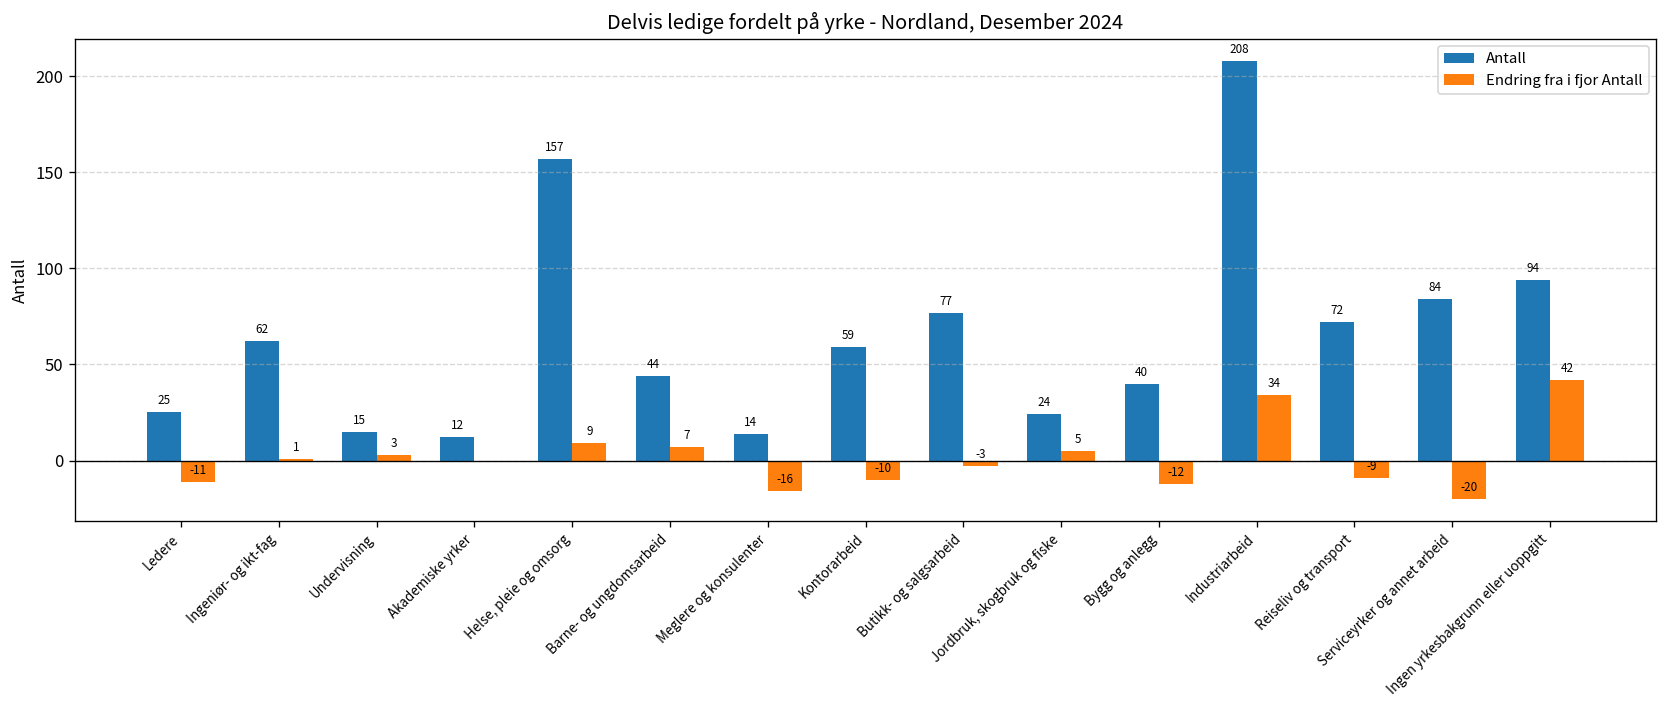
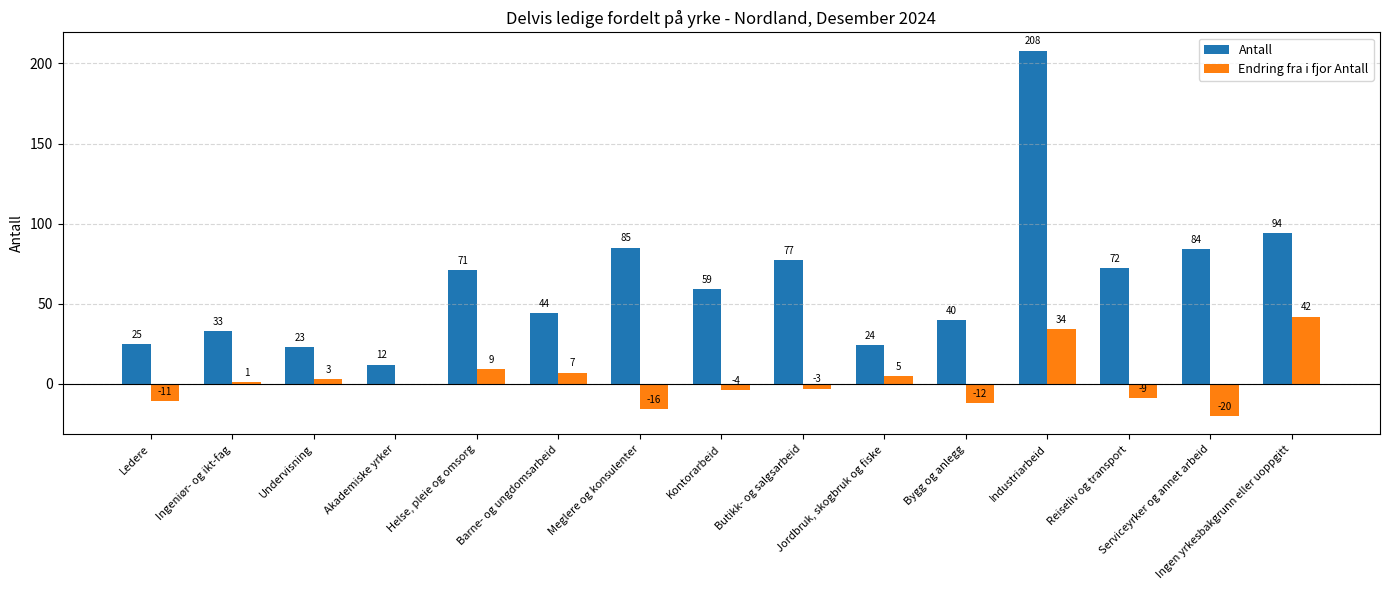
  {
    "Antall": {
      "Ledere": 25,
-     "Ingeniør- og ikt-fag": 62,
-     "Undervisning": 15,
+     "Ingeniør- og ikt-fag": 33,
+     "Undervisning": 23,
      "Akademiske yrker": 12,
-     "Helse, pleie og omsorg": 157,
+     "Helse, pleie og omsorg": 71,
      "Barne- og ungdomsarbeid": 44,
-     "Meglere og konsulenter": 14,
+     "Meglere og konsulenter": 85,
      "Kontorarbeid": 59,
      "Butikk- og salgsarbeid": 77,
      "Jordbruk, skogbruk og fiske": 24,
      "Bygg og anlegg": 40,
      "Industriarbeid": 208,
      "Reiseliv og transport": 72,
      "Serviceyrker og annet arbeid": 84,
      "Ingen yrkesbakgrunn eller uoppgitt": 94
    },
    "Endring fra i fjor Antall": {
      "Ledere": -11,
      "Ingeniør- og ikt-fag": 1,
      "Undervisning": 3,
      "Helse, pleie og omsorg": 9,
      "Barne- og ungdomsarbeid": 7,
      "Meglere og konsulenter": -16,
-     "Kontorarbeid": -10,
+     "Kontorarbeid": -4,
      "Butikk- og salgsarbeid": -3,
      "Jordbruk, skogbruk og fiske": 5,
      "Bygg og anlegg": -12,
      "Industriarbeid": 34,
      "Reiseliv og transport": -9,
      "Serviceyrker og annet arbeid": -20,
      "Ingen yrkesbakgrunn eller uoppgitt": 42
    }
  }
